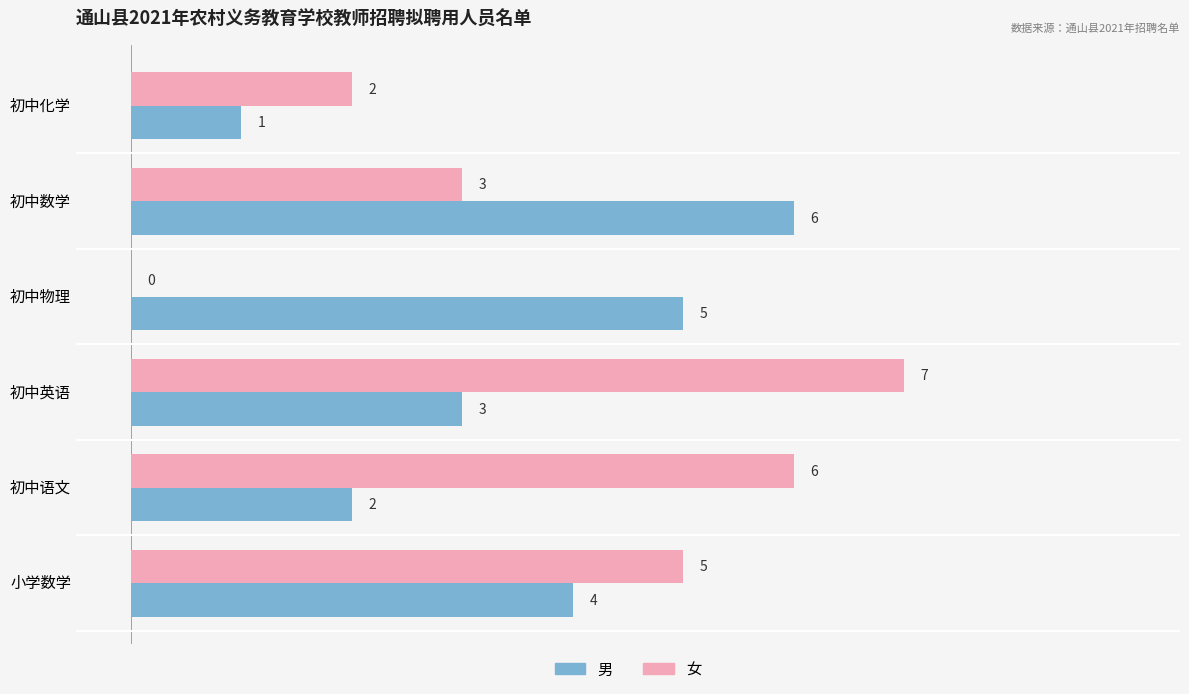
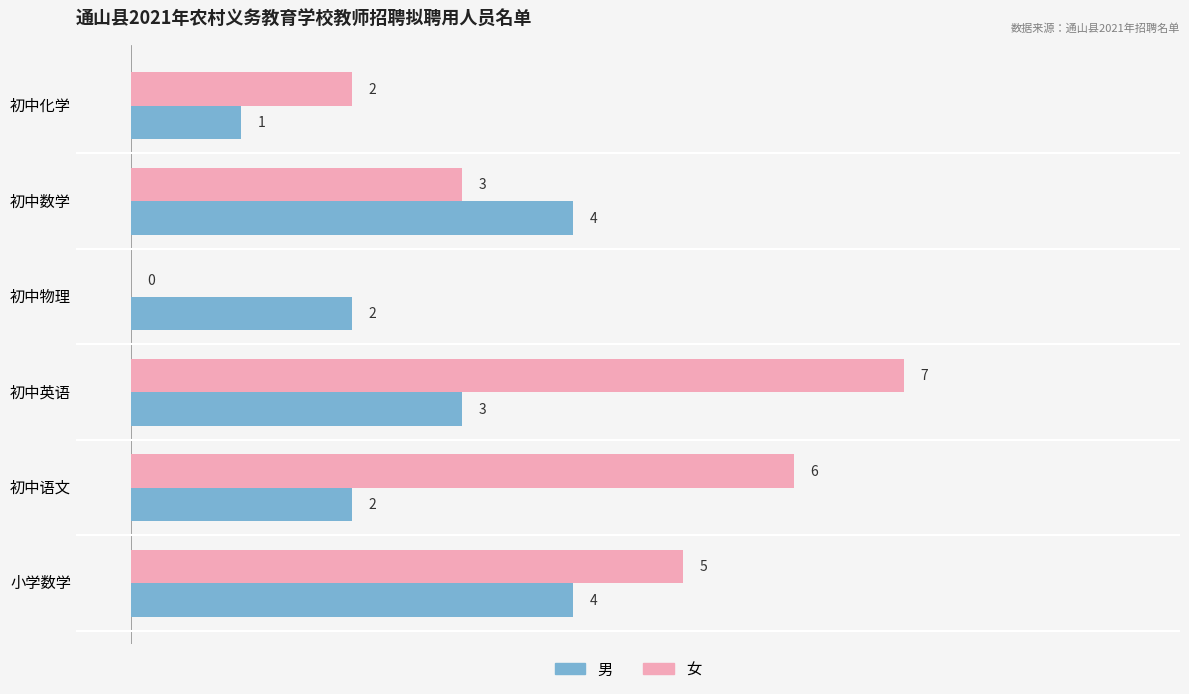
  {
    "男": {
      "初中化学": 1,
-     "初中数学": 6,
-     "初中物理": 5,
+     "初中数学": 4,
+     "初中物理": 2,
      "初中英语": 3,
      "初中语文": 2,
      "小学数学": 4
    },
    "女": {
      "初中化学": 2,
      "初中数学": 3,
      "初中物理": 0,
      "初中英语": 7,
      "初中语文": 6,
      "小学数学": 5
    }
  }
